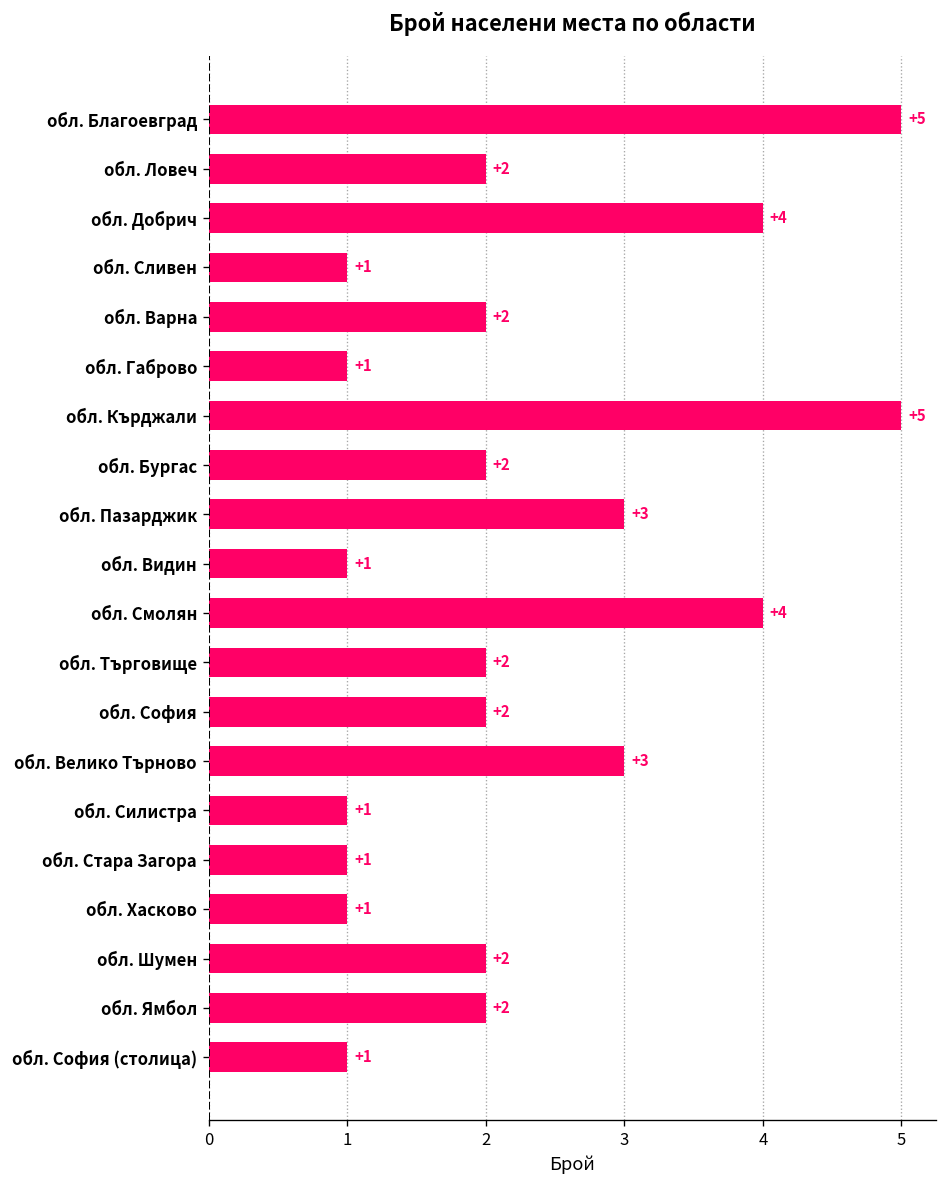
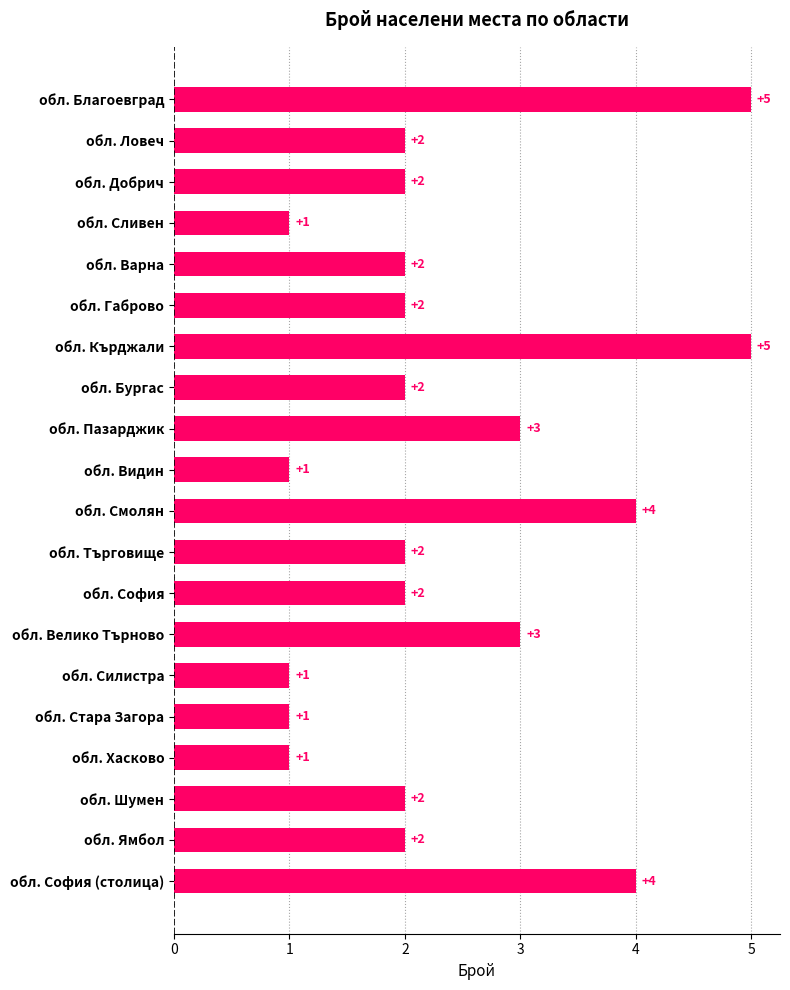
  {
    "обл. Благоевград": "+5",
    "обл. Ловеч": "+2",
-   "обл. Добрич": "+4",
+   "обл. Добрич": "+2",
    "обл. Сливен": "+1",
    "обл. Варна": "+2",
-   "обл. Габрово": "+1",
+   "обл. Габрово": "+2",
    "обл. Кърджали": "+5",
    "обл. Бургас": "+2",
    "обл. Пазарджик": "+3",
    "обл. Видин": "+1",
    "обл. Смолян": "+4",
    "обл. Търговище": "+2",
    "обл. София": "+2",
    "обл. Велико Търново": "+3",
    "обл. Силистра": "+1",
    "обл. Стара Загора": "+1",
    "обл. Хасково": "+1",
    "обл. Шумен": "+2",
    "обл. Ямбол": "+2",
-   "обл. София (столица)": "+1"
+   "обл. София (столица)": "+4"
  }
